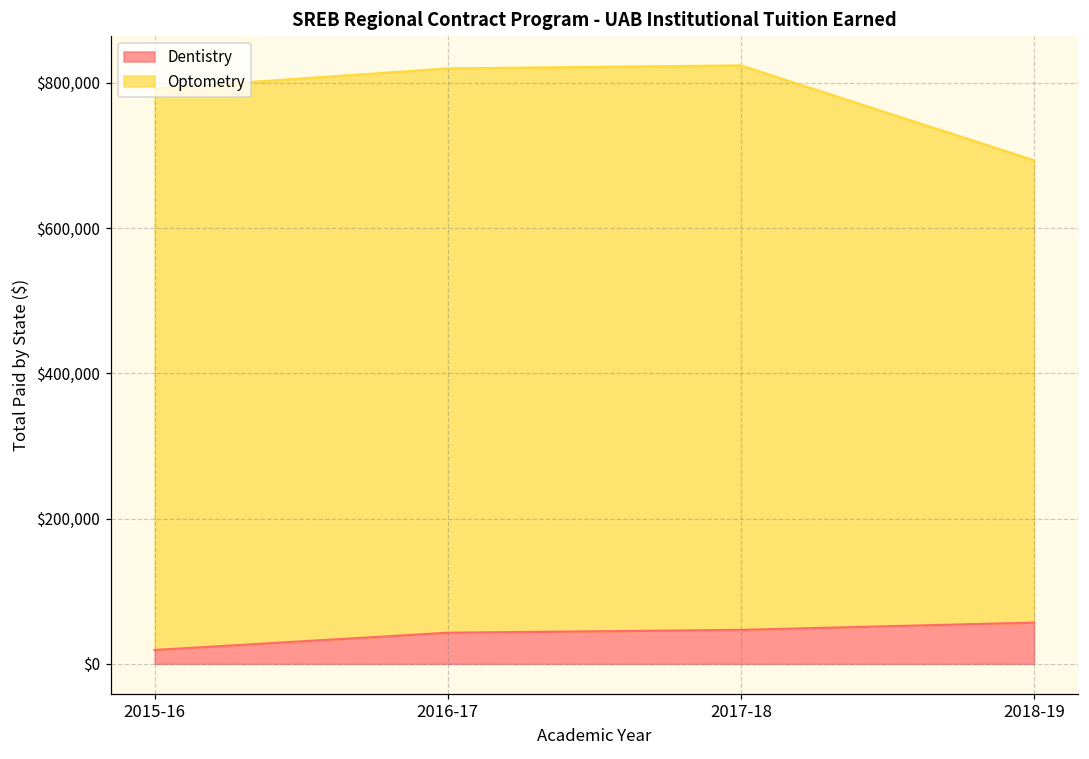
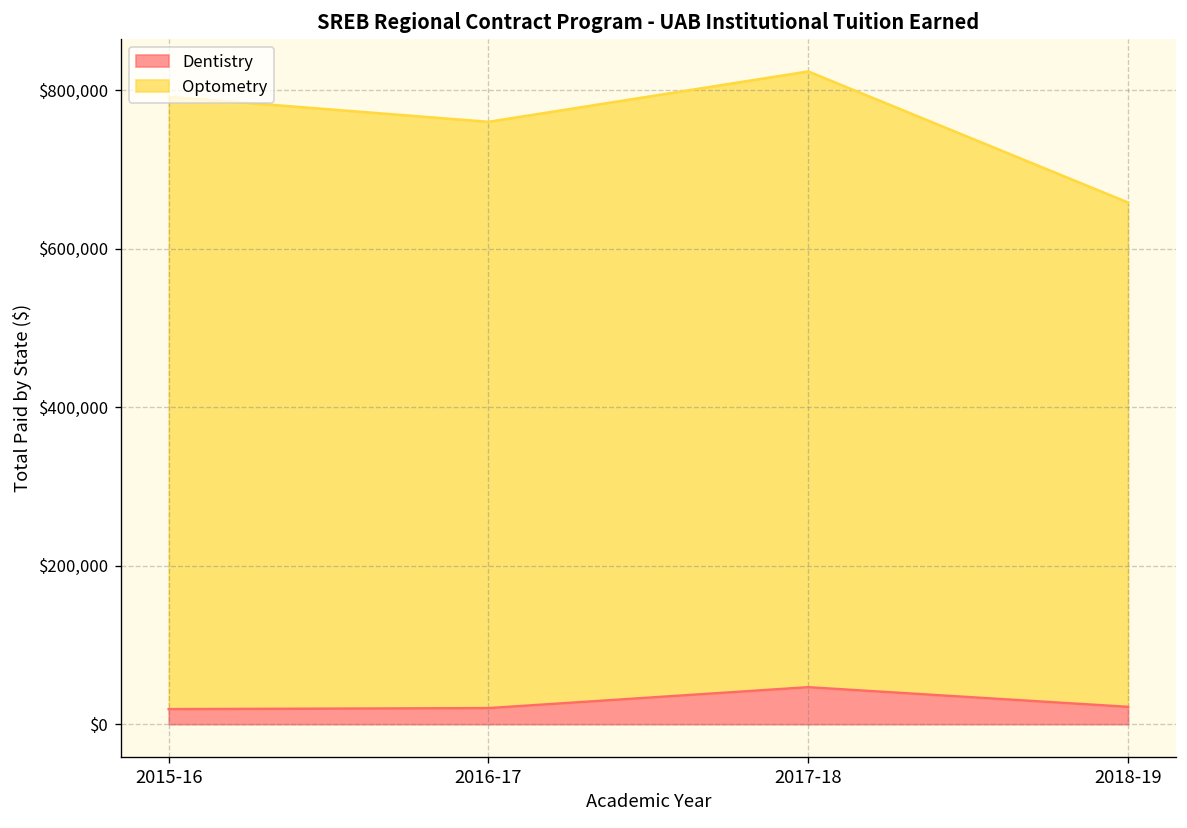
  {
    "Dentistry": {
      "2015-16": "$20,000",
-     "2016-17": "$40,000",
+     "2016-17": "$20,000",
      "2017-18": "$50,000",
-     "2018-19": "$60,000"
+     "2018-19": "$20,000"
    },
    "Optometry": {
-     "2016-17": "$780,000",
+     "2016-17": "$740,000",
      "2017-18": "$780,000",
      "2018-19": "$640,000"
    }
  }
